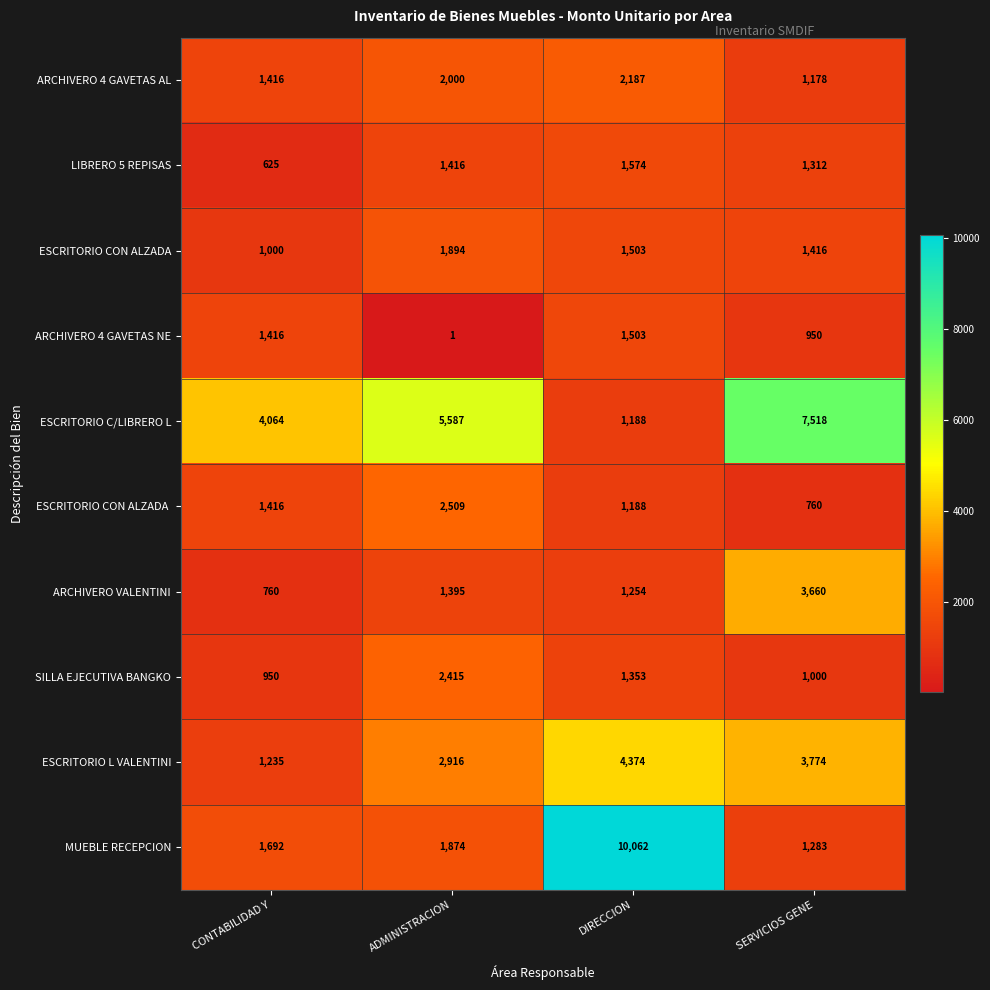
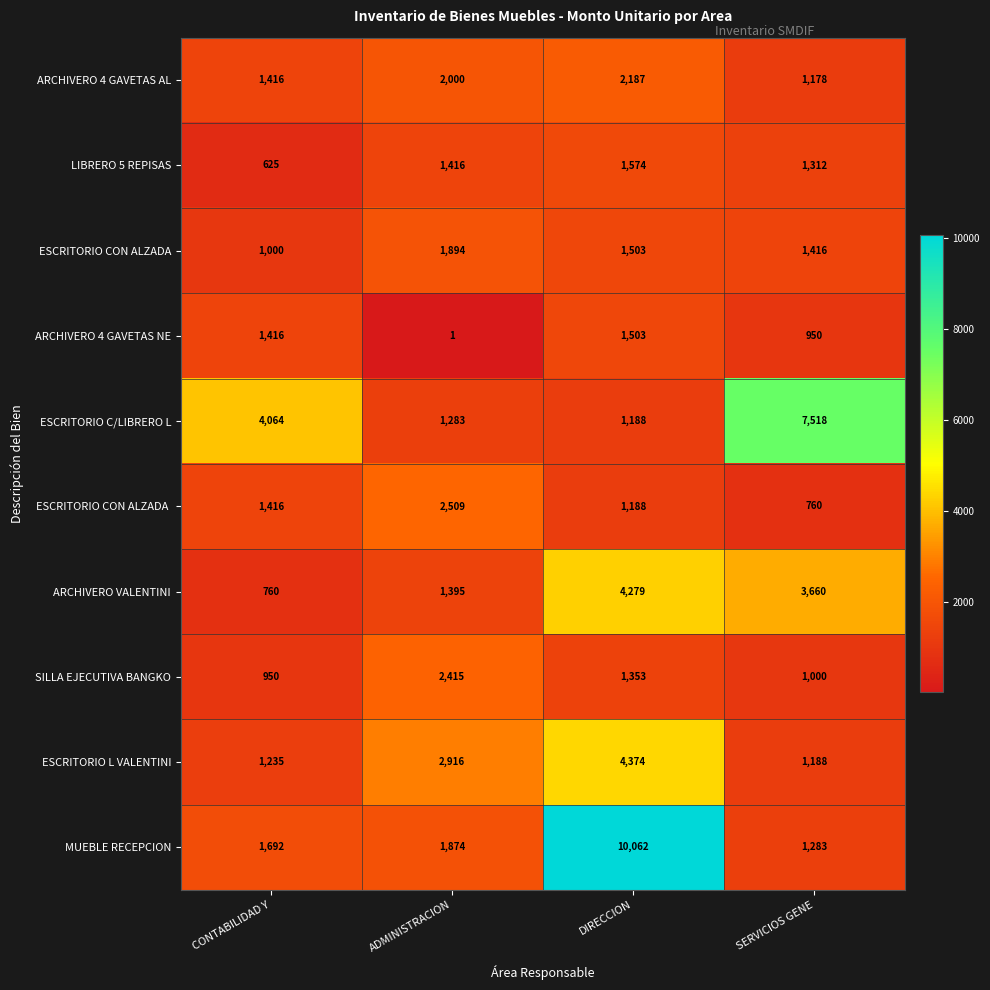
  {
    "ARCHIVERO 4 GAVETAS AL": {
      "CONTABILIDAD Y": "1,416",
      "ADMINISTRACION": "2,000",
      "DIRECCION": "2,187",
      "SERVICIOS GENE": "1,178"
    },
    "LIBRERO 5 REPISAS": {
      "CONTABILIDAD Y": "625",
      "ADMINISTRACION": "1,416",
      "DIRECCION": "1,574",
      "SERVICIOS GENE": "1,312"
    },
    "ARCHIVERO 4 GAVETAS NE": {
      "CONTABILIDAD Y": "1,416",
      "ADMINISTRACION": "1",
      "DIRECCION": "1,503",
      "SERVICIOS GENE": "950"
    },
    "ESCRITORIO C/LIBRERO L": {
      "CONTABILIDAD Y": "4,064",
-     "ADMINISTRACION": "5,587",
+     "ADMINISTRACION": "1,283",
      "DIRECCION": "1,188",
      "SERVICIOS GENE": "7,518"
    },
    "ARCHIVERO VALENTINI": {
      "CONTABILIDAD Y": "760",
      "ADMINISTRACION": "1,395",
-     "DIRECCION": "1,254",
+     "DIRECCION": "4,279",
      "SERVICIOS GENE": "3,660"
    },
    "SILLA EJECUTIVA BANGKO": {
      "CONTABILIDAD Y": "950",
      "ADMINISTRACION": "2,415",
      "DIRECCION": "1,353",
      "SERVICIOS GENE": "1,000"
    },
    "ESCRITORIO L VALENTINI": {
      "CONTABILIDAD Y": "1,235",
      "ADMINISTRACION": "2,916",
      "DIRECCION": "4,374",
-     "SERVICIOS GENE": "3,774"
+     "SERVICIOS GENE": "1,188"
    },
    "MUEBLE RECEPCION": {
      "CONTABILIDAD Y": "1,692",
      "ADMINISTRACION": "1,874",
      "DIRECCION": "10,062",
      "SERVICIOS GENE": "1,283"
    }
  }
